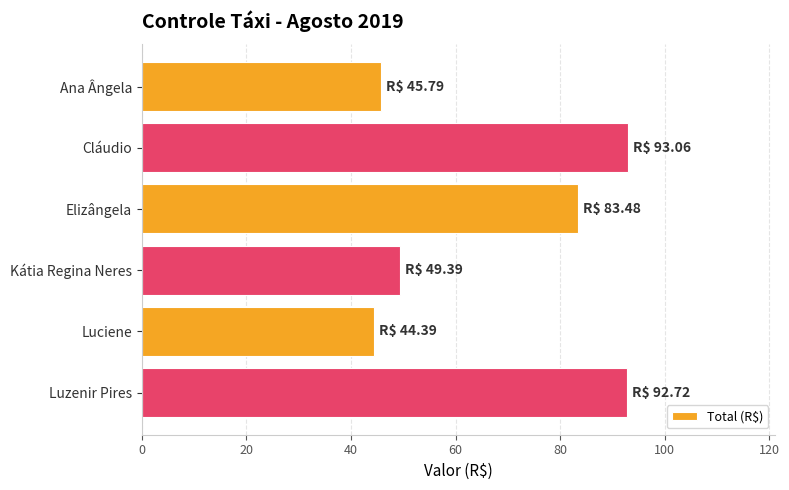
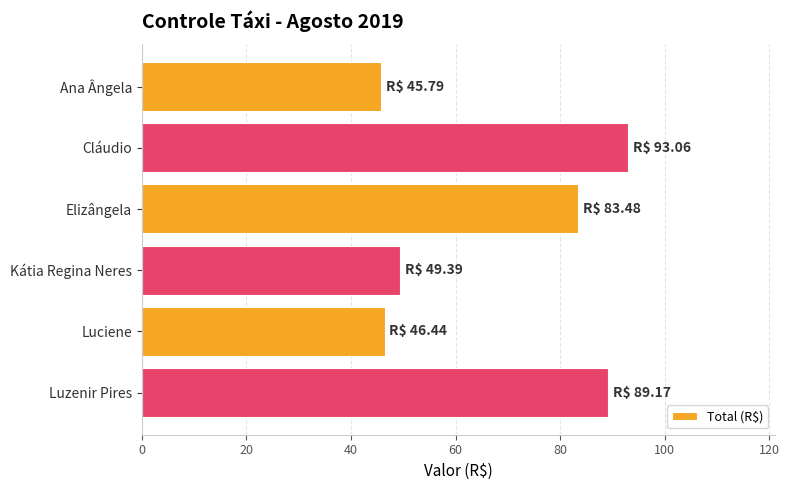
  {
    "Ana Ângela": 45.79,
    "Cláudio": 93.06,
    "Elizângela": 83.48,
    "Kátia Regina Neres": 49.39,
-   "Luciene": 44.39,
-   "Luzenir Pires": 92.72
+   "Luciene": 46.44,
+   "Luzenir Pires": 89.17
  }
